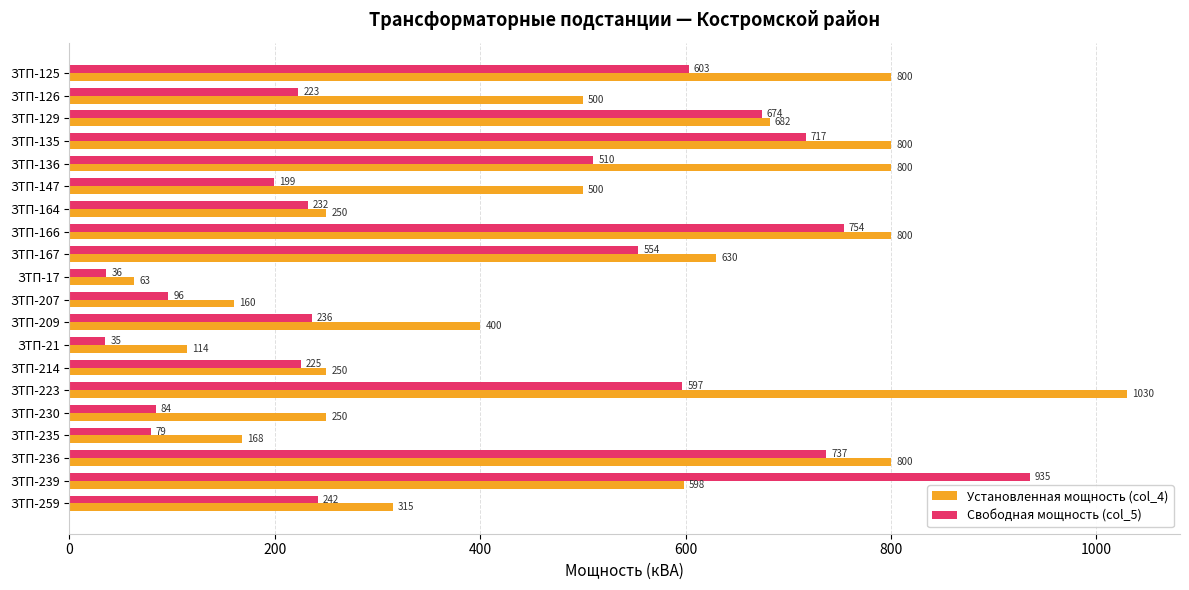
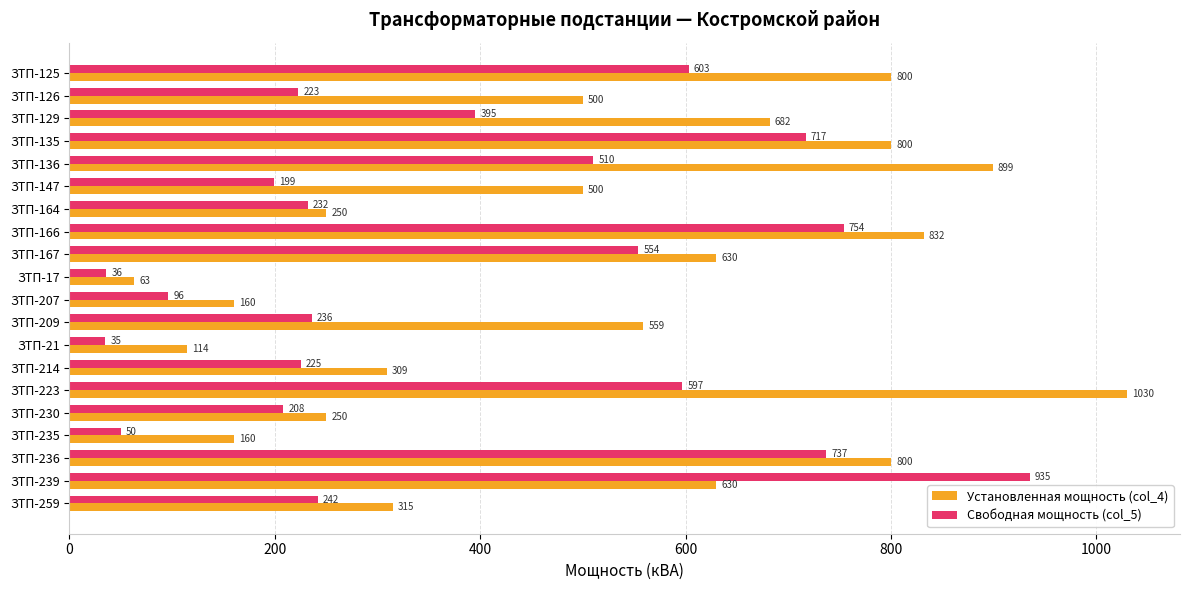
  {
    "Установленная мощность (col_4)": {
      "ЗТП-125": 800,
      "ЗТП-126": 500,
      "ЗТП-129": 682,
      "ЗТП-135": 800,
-     "ЗТП-136": 800,
+     "ЗТП-136": 899,
      "ЗТП-147": 500,
      "ЗТП-164": 250,
-     "ЗТП-166": 800,
+     "ЗТП-166": 832,
      "ЗТП-167": 630,
      "ЗТП-17": 63,
      "ЗТП-207": 160,
-     "ЗТП-209": 400,
+     "ЗТП-209": 559,
      "ЗТП-21": 114,
-     "ЗТП-214": 250,
+     "ЗТП-214": 309,
      "ЗТП-223": 1030,
      "ЗТП-230": 250,
-     "ЗТП-235": 168,
+     "ЗТП-235": 160,
      "ЗТП-236": 800,
-     "ЗТП-239": 598,
+     "ЗТП-239": 630,
      "ЗТП-259": 315
    },
    "Свободная мощность (col_5)": {
      "ЗТП-125": 603,
      "ЗТП-126": 223,
-     "ЗТП-129": 674,
+     "ЗТП-129": 395,
      "ЗТП-135": 717,
      "ЗТП-136": 510,
      "ЗТП-147": 199,
      "ЗТП-164": 232,
      "ЗТП-166": 754,
      "ЗТП-167": 554,
      "ЗТП-17": 36,
      "ЗТП-207": 96,
      "ЗТП-209": 236,
      "ЗТП-21": 35,
      "ЗТП-214": 225,
      "ЗТП-223": 597,
-     "ЗТП-230": 84,
-     "ЗТП-235": 79,
+     "ЗТП-230": 208,
+     "ЗТП-235": 50,
      "ЗТП-236": 737,
      "ЗТП-239": 935,
      "ЗТП-259": 242
    }
  }
